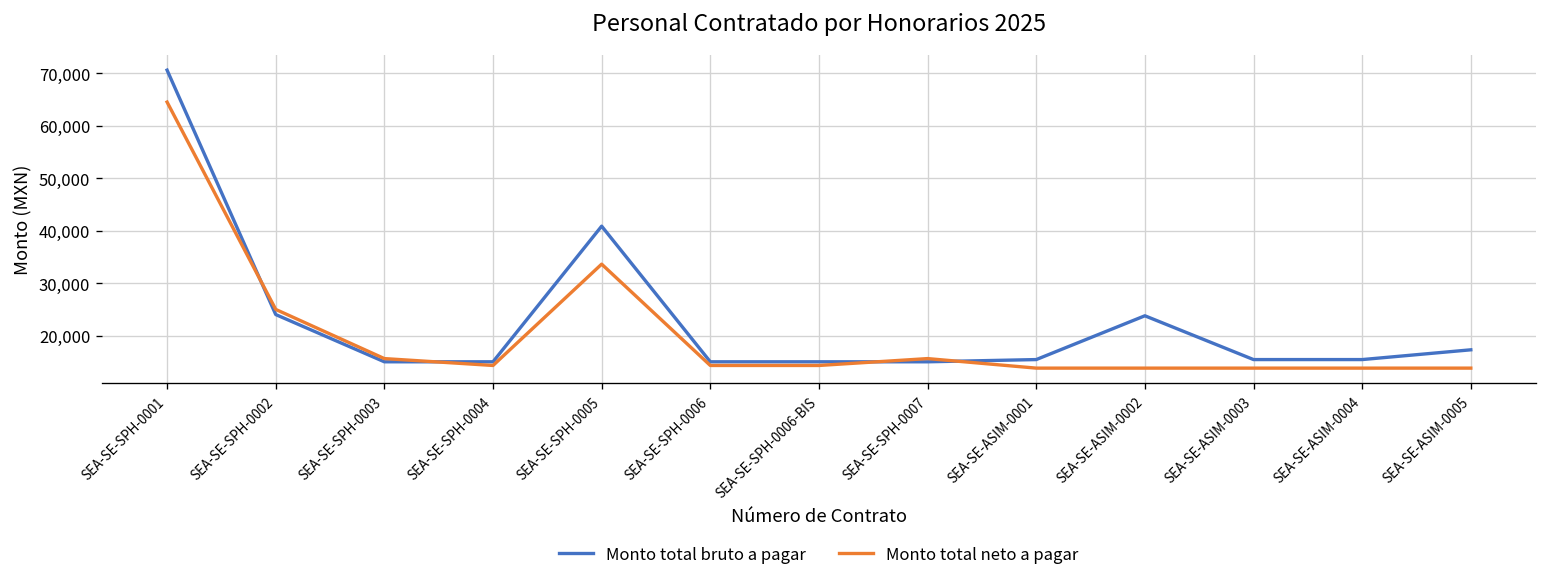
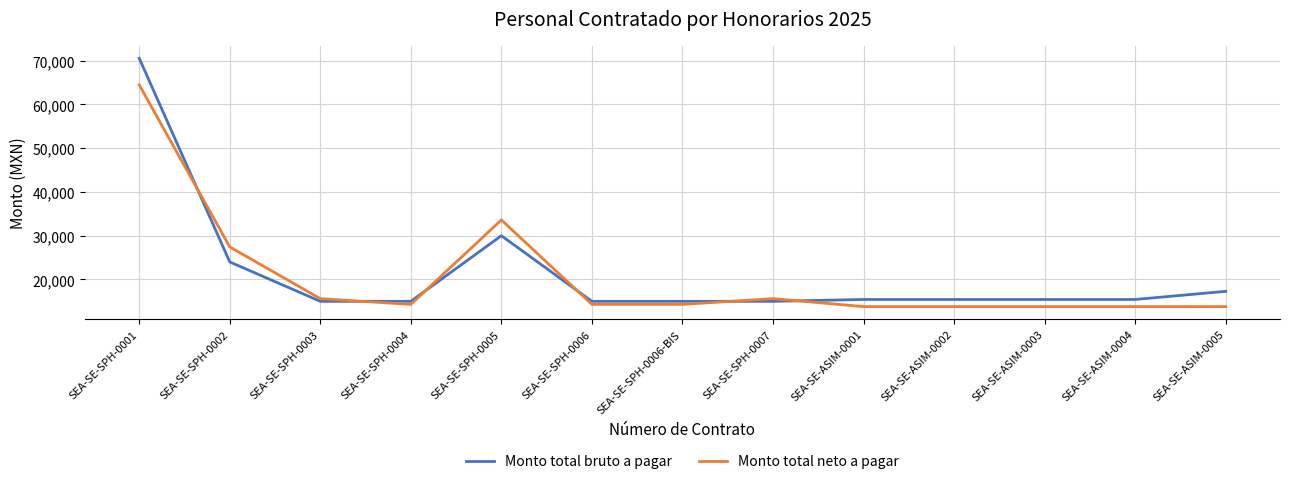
  {
    "Monto total bruto a pagar": {
      "SEA-SE-SPH-0001": "71,000",
      "SEA-SE-SPH-0002": "24,000",
      "SEA-SE-SPH-0003": "15,000",
      "SEA-SE-SPH-0004": "15,000",
-     "SEA-SE-SPH-0005": "41,000",
+     "SEA-SE-SPH-0005": "30,000",
      "SEA-SE-SPH-0006": "15,000",
      "SEA-SE-SPH-0006-BIS": "15,000",
      "SEA-SE-SPH-0007": "15,000",
      "SEA-SE-ASIM-0001": "15,000",
-     "SEA-SE-ASIM-0002": "24,000",
+     "SEA-SE-ASIM-0002": "15,000",
      "SEA-SE-ASIM-0003": "15,000",
      "SEA-SE-ASIM-0004": "15,000",
      "SEA-SE-ASIM-0005": "17,000"
    },
    "Monto total neto a pagar": {
      "SEA-SE-SPH-0001": "64,000",
-     "SEA-SE-SPH-0002": "25,000",
+     "SEA-SE-SPH-0002": "27,000",
      "SEA-SE-SPH-0003": "16,000",
      "SEA-SE-SPH-0004": "14,000",
      "SEA-SE-SPH-0005": "34,000",
      "SEA-SE-SPH-0006": "14,000",
      "SEA-SE-SPH-0006-BIS": "14,000",
      "SEA-SE-SPH-0007": "16,000",
      "SEA-SE-ASIM-0001": "14,000",
      "SEA-SE-ASIM-0002": "14,000",
      "SEA-SE-ASIM-0003": "14,000",
      "SEA-SE-ASIM-0004": "14,000",
      "SEA-SE-ASIM-0005": "14,000"
    }
  }
